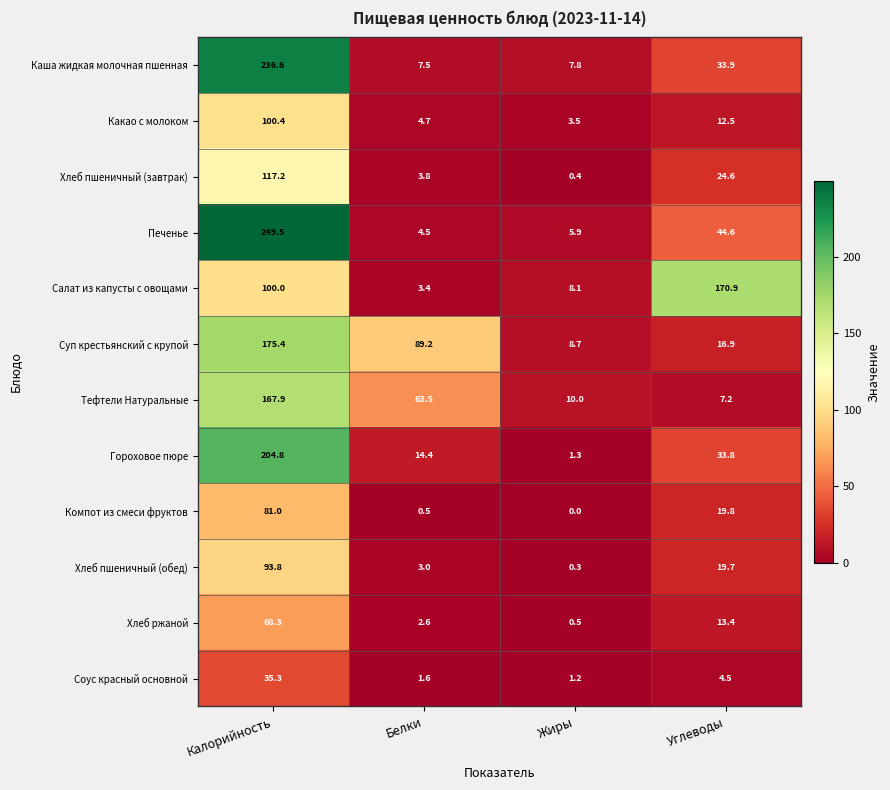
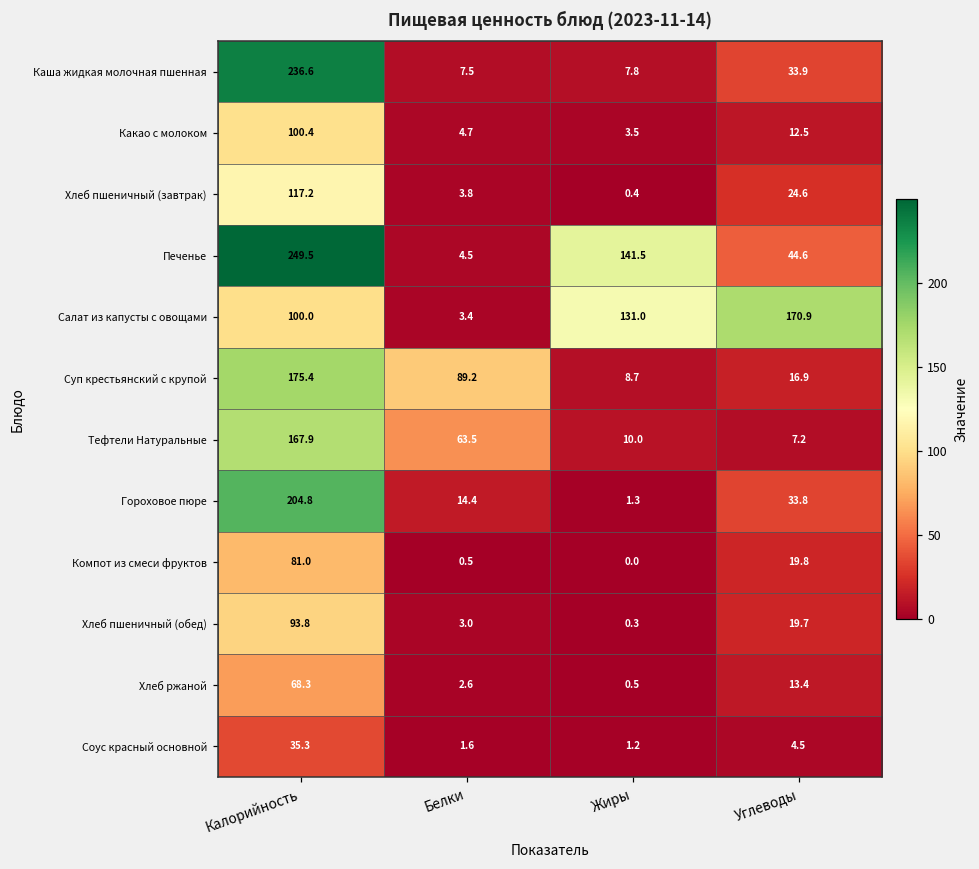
  {
    "Каша жидкая молочная пшенная": {
      "Калорийность": 236.6,
      "Белки": 7.5,
      "Жиры": 7.8,
      "Углеводы": 33.9
    },
    "Какао с молоком": {
      "Калорийность": 100.4,
      "Белки": 4.7,
      "Жиры": 3.5,
      "Углеводы": 12.5
    },
    "Хлеб пшеничный (завтрак)": {
      "Калорийность": 117.2,
      "Белки": 3.8,
      "Жиры": 0.4,
      "Углеводы": 24.6
    },
    "Печенье": {
      "Калорийность": 249.5,
      "Белки": 4.5,
-     "Жиры": 5.9,
+     "Жиры": 141.5,
      "Углеводы": 44.6
    },
    "Салат из капусты с овощами": {
      "Калорийность": 100.0,
      "Белки": 3.4,
-     "Жиры": 8.1,
+     "Жиры": 131.0,
      "Углеводы": 170.9
    },
    "Суп крестьянский с крупой": {
      "Калорийность": 175.4,
      "Белки": 89.2,
      "Жиры": 8.7,
      "Углеводы": 16.9
    },
    "Тефтели Натуральные": {
      "Калорийность": 167.9,
      "Белки": 63.5,
      "Жиры": 10.0,
      "Углеводы": 7.2
    },
    "Гороховое пюре": {
      "Калорийность": 204.8,
      "Белки": 14.4,
      "Жиры": 1.3,
      "Углеводы": 33.8
    },
    "Компот из смеси фруктов": {
      "Калорийность": 81.0,
      "Белки": 0.5,
      "Жиры": 0.0,
      "Углеводы": 19.8
    },
    "Хлеб пшеничный (обед)": {
      "Калорийность": 93.8,
      "Белки": 3.0,
      "Жиры": 0.3,
      "Углеводы": 19.7
    },
    "Хлеб ржаной": {
      "Калорийность": 68.3,
      "Белки": 2.6,
      "Жиры": 0.5,
      "Углеводы": 13.4
    },
    "Соус красный основной": {
      "Калорийность": 35.3,
      "Белки": 1.6,
      "Жиры": 1.2,
      "Углеводы": 4.5
    }
  }
